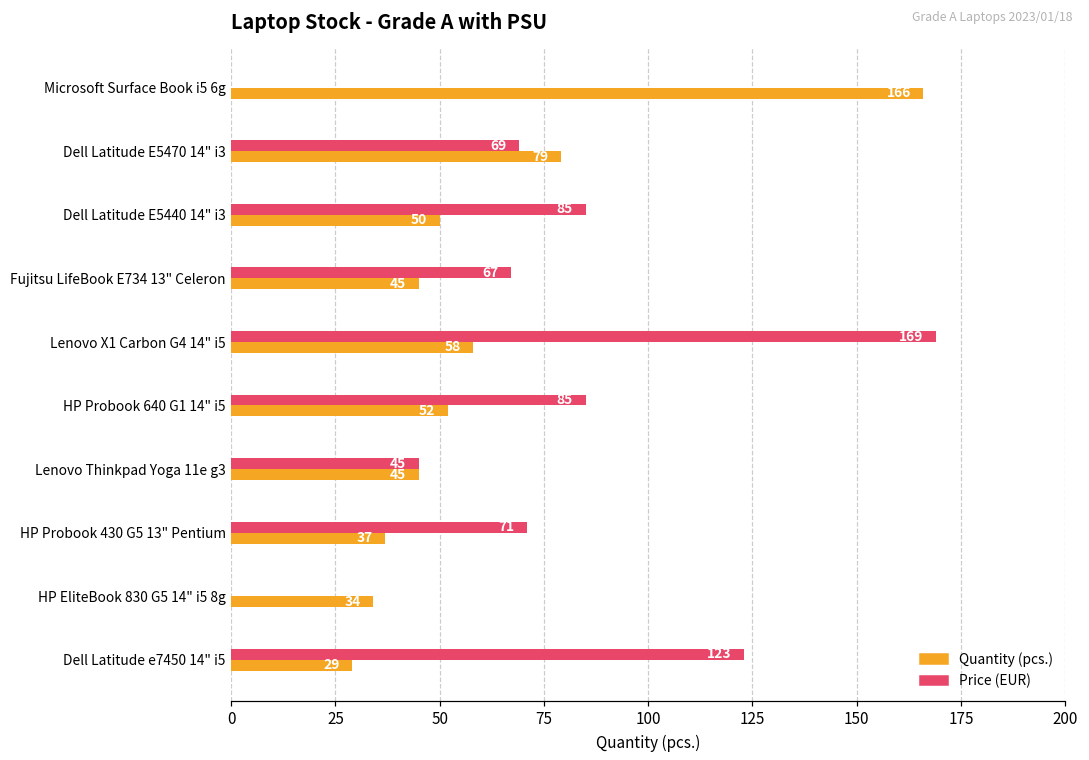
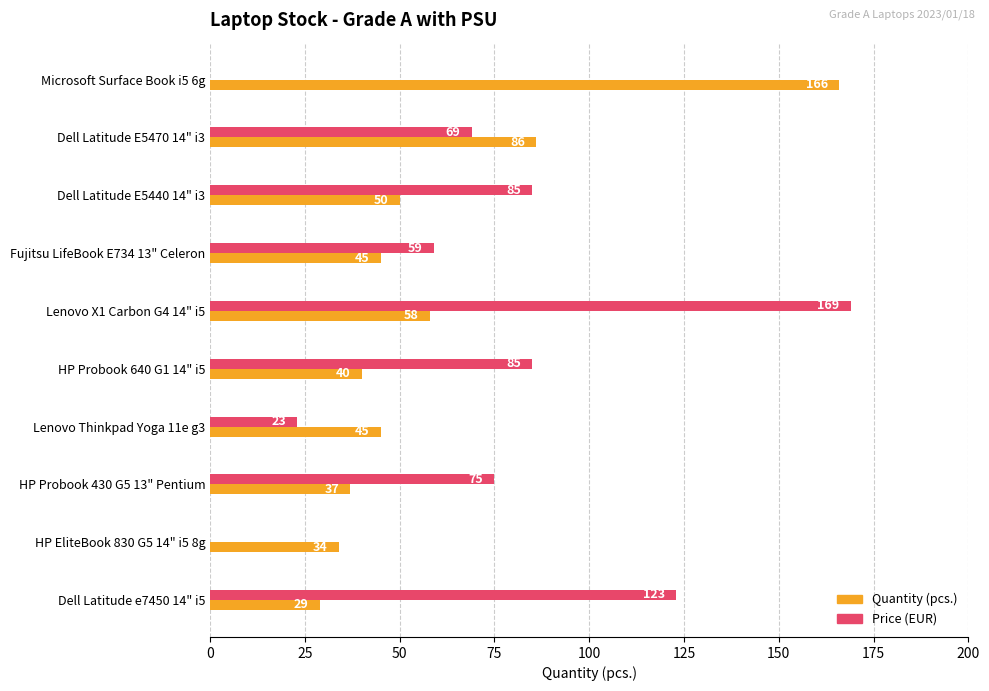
  {
    "Quantity (pcs.)": {
      "Microsoft Surface Book i5 6g": 166,
-     "Dell Latitude E5470 14\" i3": 79,
+     "Dell Latitude E5470 14\" i3": 86,
      "Dell Latitude E5440 14\" i3": 50,
      "Fujitsu LifeBook E734 13\" Celeron": 45,
      "Lenovo X1 Carbon G4 14\" i5": 58,
-     "HP Probook 640 G1 14\" i5": 52,
+     "HP Probook 640 G1 14\" i5": 40,
      "Lenovo Thinkpad Yoga 11e g3": 45,
      "HP Probook 430 G5 13\" Pentium": 37,
      "HP EliteBook 830 G5 14\" i5 8g": 34,
      "Dell Latitude e7450 14\" i5": 29
    },
    "Price (EUR)": {
      "Dell Latitude E5470 14\" i3": 69,
      "Dell Latitude E5440 14\" i3": 85,
-     "Fujitsu LifeBook E734 13\" Celeron": 67,
+     "Fujitsu LifeBook E734 13\" Celeron": 59,
      "Lenovo X1 Carbon G4 14\" i5": 169,
      "HP Probook 640 G1 14\" i5": 85,
-     "Lenovo Thinkpad Yoga 11e g3": 45,
-     "HP Probook 430 G5 13\" Pentium": 71,
+     "Lenovo Thinkpad Yoga 11e g3": 23,
+     "HP Probook 430 G5 13\" Pentium": 75,
      "Dell Latitude e7450 14\" i5": 123
    }
  }
